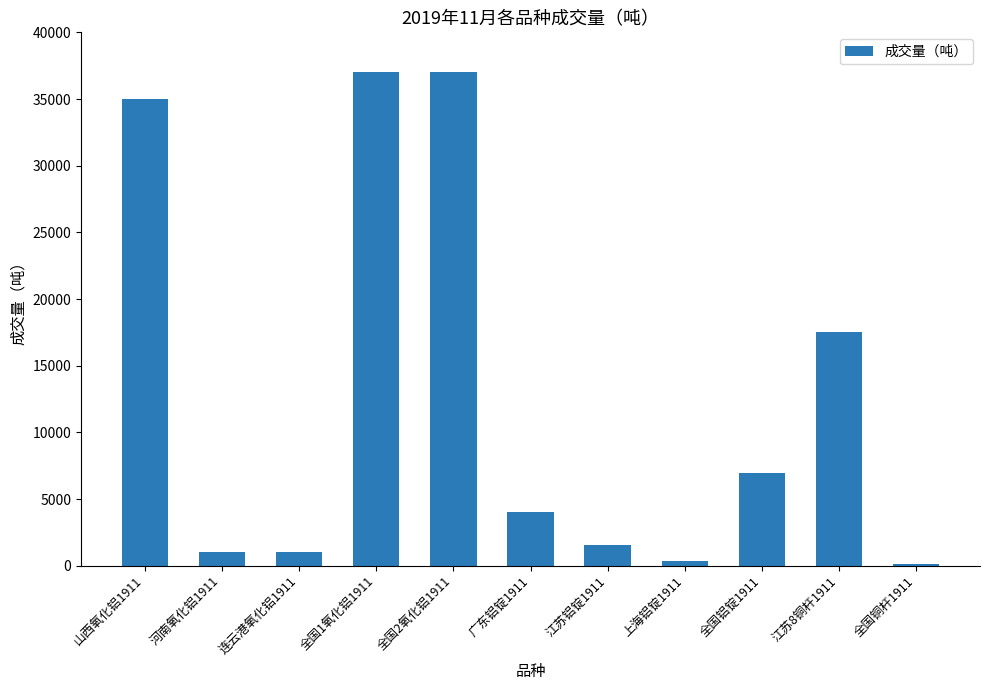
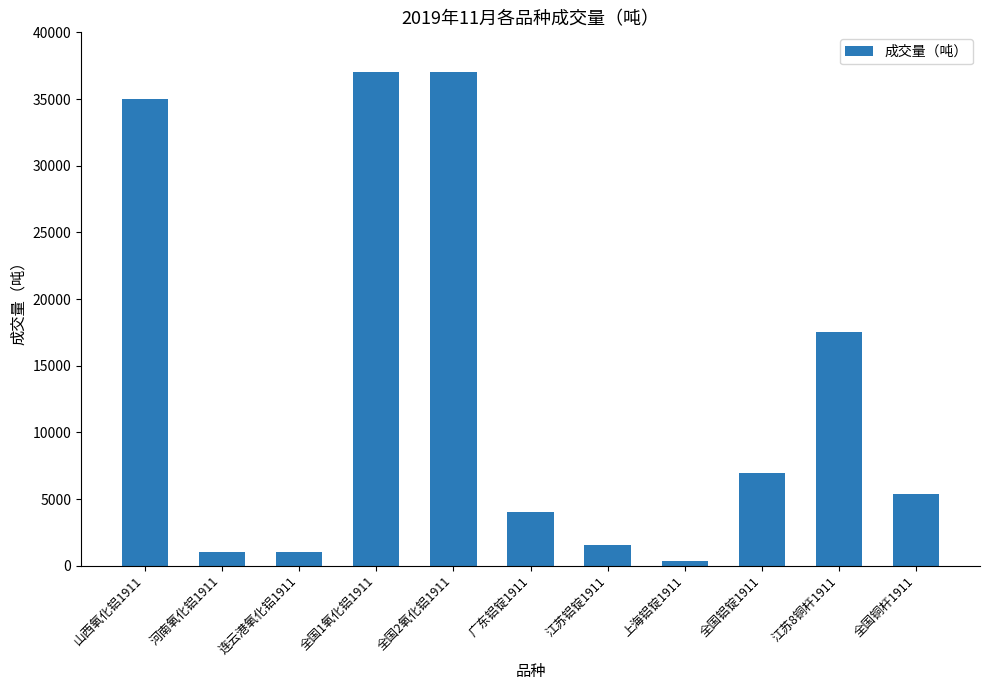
  {
    "山西氧化铝1911": 35000,
    "河南氧化铝1911": 1000,
    "连云港氧化铝1911": 1000,
    "全国1氧化铝1911": 37000,
    "全国2氧化铝1911": 37000,
    "广东铝锭1911": 4000,
    "江苏铝锭1911": 1600,
    "上海铝锭1911": 300,
    "全国铝锭1911": 6900,
    "江苏8铜杆1911": 17500,
-   "全国铜杆1911": 100
+   "全国铜杆1911": 5400
  }
